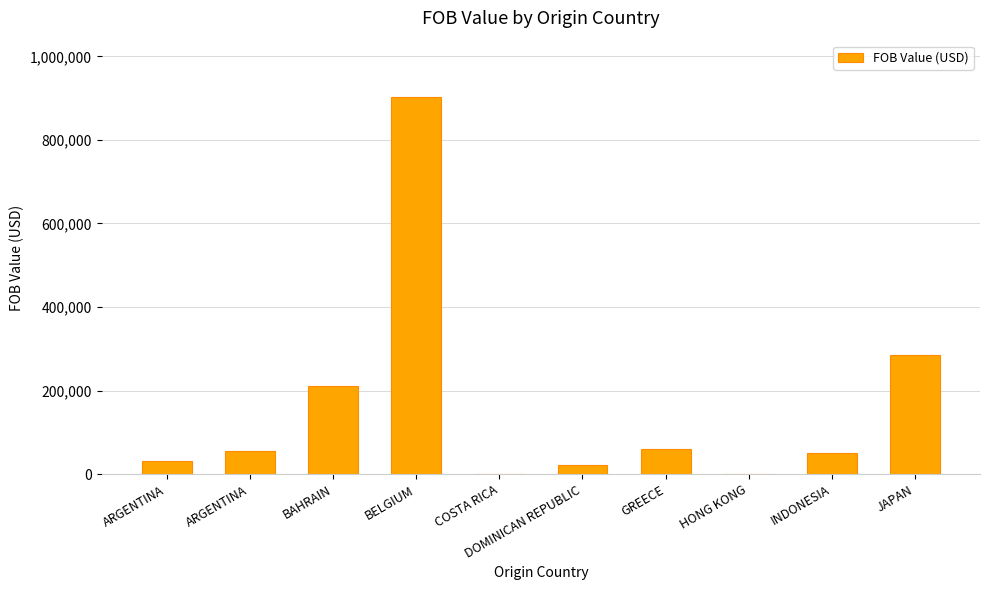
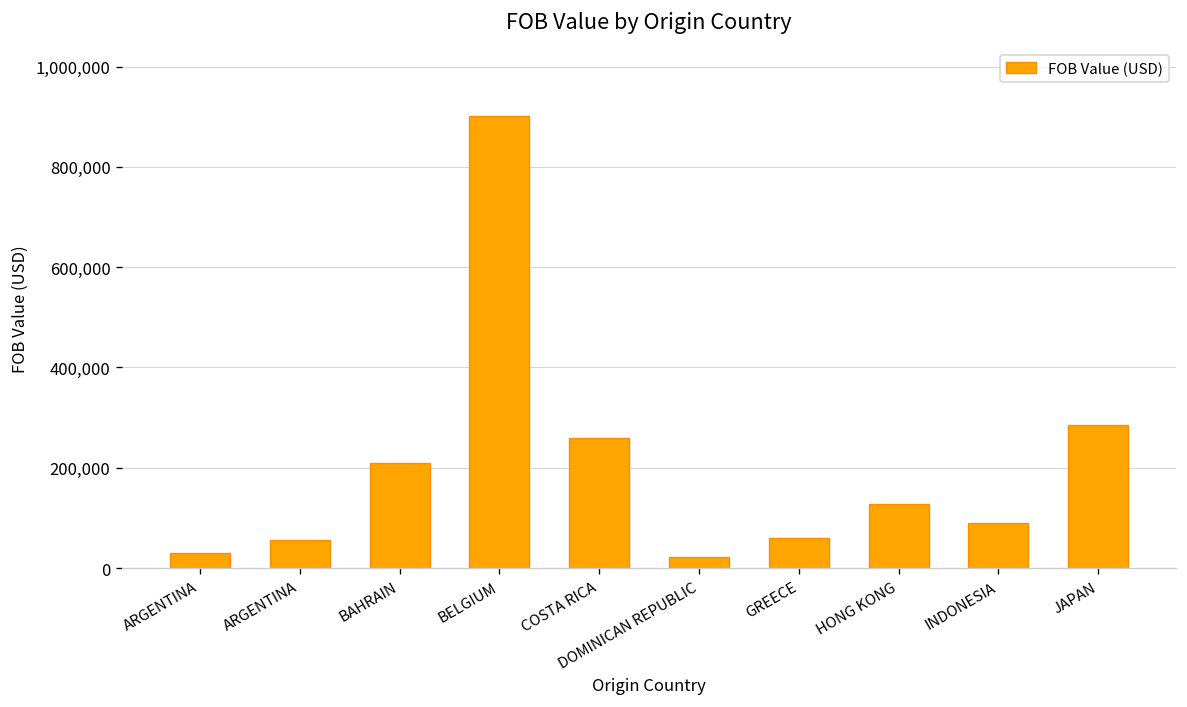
  {
    "BAHRAIN": "210,000",
    "BELGIUM": "900,000",
-   "COSTA RICA": "0",
+   "COSTA RICA": "260,000",
    "DOMINICAN REPUBLIC": "20,000",
    "GREECE": "60,000",
-   "HONG KONG": "0",
-   "INDONESIA": "50,000",
+   "HONG KONG": "130,000",
+   "INDONESIA": "90,000",
    "JAPAN": "290,000"
  }
